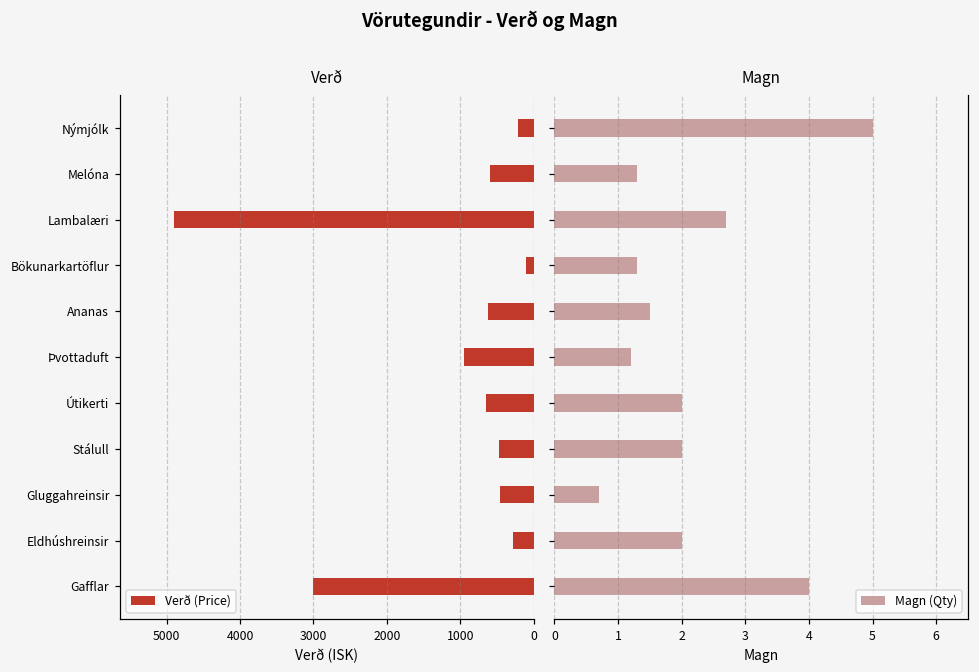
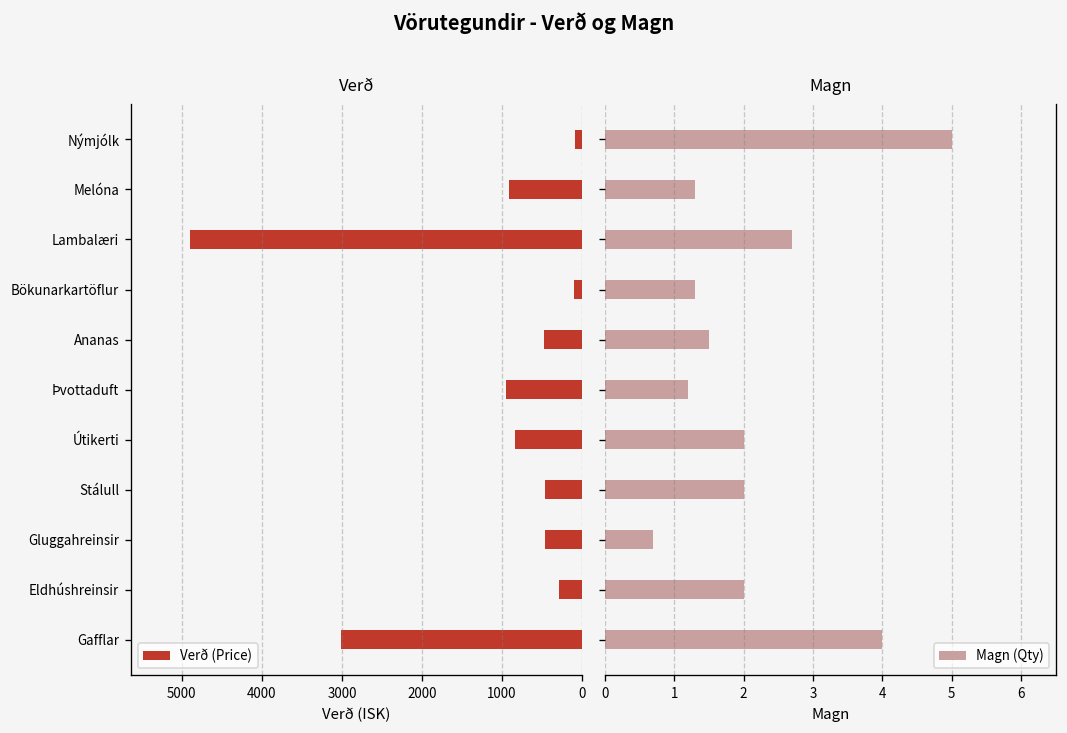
  {
    "Verð": {
-     "Nýmjólk": 200,
-     "Melóna": 600,
+     "Nýmjólk": 100,
+     "Melóna": 900,
      "Lambalæri": 4900,
      "Bökunarkartöflur": 100,
-     "Ananas": 600,
+     "Ananas": 500,
      "Þvottaduft": 1000,
-     "Útikerti": 700,
+     "Útikerti": 800,
      "Stálull": 500,
      "Gluggahreinsir": 500,
      "Eldhúshreinsir": 300,
      "Gafflar": 3000
    }
  }
